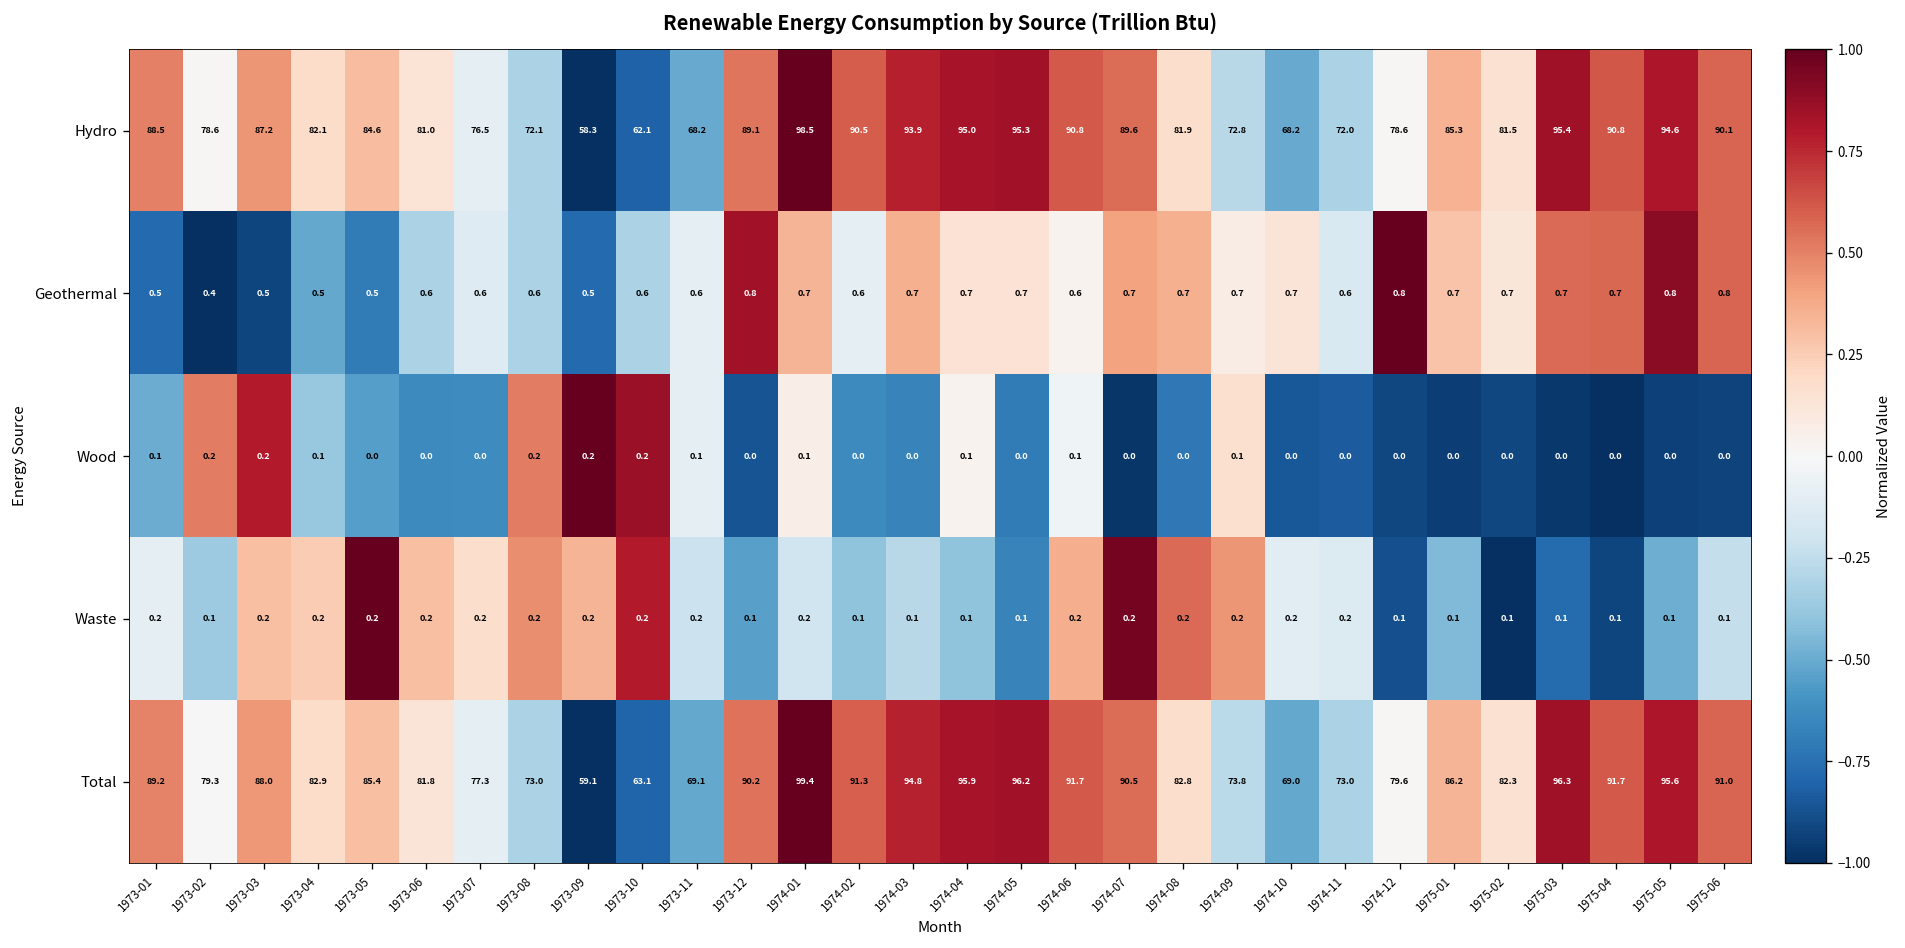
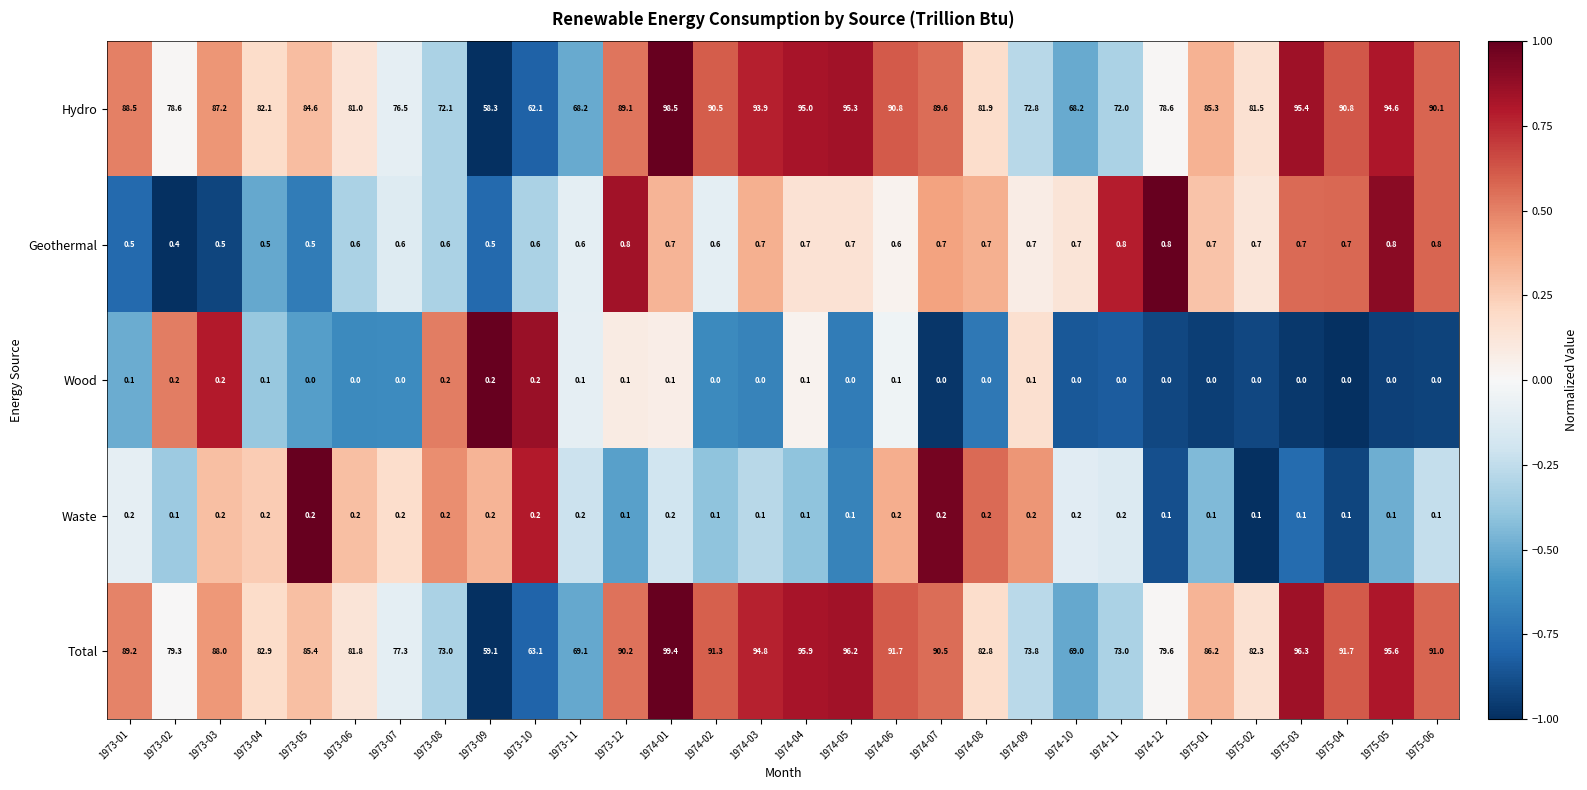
  {
    "Hydro": {
      "1973-01": 88.5,
      "1973-02": 78.6,
      "1973-03": 87.2,
      "1973-04": 82.1,
      "1973-05": 84.6,
      "1973-06": 81.0,
      "1973-07": 76.5,
      "1973-08": 72.1,
      "1973-09": 58.3,
      "1973-10": 62.1,
      "1973-11": 68.2,
      "1973-12": 89.1,
      "1974-01": 98.5,
      "1974-02": 90.5,
      "1974-03": 93.9,
      "1974-04": 95.0,
      "1974-05": 95.3,
      "1974-06": 90.8,
      "1974-07": 89.6,
      "1974-08": 81.9,
      "1974-09": 72.8,
      "1974-10": 68.2,
      "1974-11": 72.0,
      "1974-12": 78.6,
      "1975-01": 85.3,
      "1975-02": 81.5,
      "1975-03": 95.4,
      "1975-04": 90.8,
      "1975-05": 94.6,
      "1975-06": 90.1
    },
    "Geothermal": {
      "1973-01": 0.5,
      "1973-02": 0.4,
      "1973-03": 0.5,
      "1973-04": 0.5,
      "1973-05": 0.5,
      "1973-06": 0.6,
      "1973-07": 0.6,
      "1973-08": 0.6,
      "1973-09": 0.5,
      "1973-10": 0.6,
      "1973-11": 0.6,
      "1973-12": 0.8,
      "1974-01": 0.7,
      "1974-02": 0.6,
      "1974-03": 0.7,
      "1974-04": 0.7,
      "1974-05": 0.7,
      "1974-06": 0.6,
      "1974-07": 0.7,
      "1974-08": 0.7,
      "1974-09": 0.7,
      "1974-10": 0.7,
-     "1974-11": 0.6,
+     "1974-11": 0.8,
      "1974-12": 0.8,
      "1975-01": 0.7,
      "1975-02": 0.7,
      "1975-03": 0.7,
      "1975-04": 0.7,
      "1975-05": 0.8,
      "1975-06": 0.8
    },
    "Wood": {
      "1973-01": 0.1,
      "1973-02": 0.2,
      "1973-03": 0.2,
      "1973-04": 0.1,
      "1973-05": 0.0,
      "1973-06": 0.0,
      "1973-07": 0.0,
      "1973-08": 0.2,
      "1973-09": 0.2,
      "1973-10": 0.2,
      "1973-11": 0.1,
-     "1973-12": 0.0,
+     "1973-12": 0.1,
      "1974-01": 0.1,
      "1974-02": 0.0,
      "1974-03": 0.0,
      "1974-04": 0.1,
      "1974-05": 0.0,
      "1974-06": 0.1,
      "1974-07": 0.0,
      "1974-08": 0.0,
      "1974-09": 0.1,
      "1974-10": 0.0,
      "1974-11": 0.0,
      "1974-12": 0.0,
      "1975-01": 0.0,
      "1975-02": 0.0,
      "1975-03": 0.0,
      "1975-04": 0.0,
      "1975-05": 0.0,
      "1975-06": 0.0
    },
    "Waste": {
      "1973-01": 0.2,
      "1973-02": 0.1,
      "1973-03": 0.2,
      "1973-04": 0.2,
      "1973-05": 0.2,
      "1973-06": 0.2,
      "1973-07": 0.2,
      "1973-08": 0.2,
      "1973-09": 0.2,
      "1973-10": 0.2,
      "1973-11": 0.2,
      "1973-12": 0.1,
      "1974-01": 0.2,
      "1974-02": 0.1,
      "1974-03": 0.1,
      "1974-04": 0.1,
      "1974-05": 0.1,
      "1974-06": 0.2,
      "1974-07": 0.2,
      "1974-08": 0.2,
      "1974-09": 0.2,
      "1974-10": 0.2,
      "1974-11": 0.2,
      "1974-12": 0.1,
      "1975-01": 0.1,
      "1975-02": 0.1,
      "1975-03": 0.1,
      "1975-04": 0.1,
      "1975-05": 0.1,
      "1975-06": 0.1
    },
    "Total": {
      "1973-01": 89.2,
      "1973-02": 79.3,
      "1973-03": 88.0,
      "1973-04": 82.9,
      "1973-05": 85.4,
      "1973-06": 81.8,
      "1973-07": 77.3,
      "1973-08": 73.0,
      "1973-09": 59.1,
      "1973-10": 63.1,
      "1973-11": 69.1,
      "1973-12": 90.2,
      "1974-01": 99.4,
      "1974-02": 91.3,
      "1974-03": 94.8,
      "1974-04": 95.9,
      "1974-05": 96.2,
      "1974-06": 91.7,
      "1974-07": 90.5,
      "1974-08": 82.8,
      "1974-09": 73.8,
      "1974-10": 69.0,
      "1974-11": 73.0,
      "1974-12": 79.6,
      "1975-01": 86.2,
      "1975-02": 82.3,
      "1975-03": 96.3,
      "1975-04": 91.7,
      "1975-05": 95.6,
      "1975-06": 91.0
    }
  }
